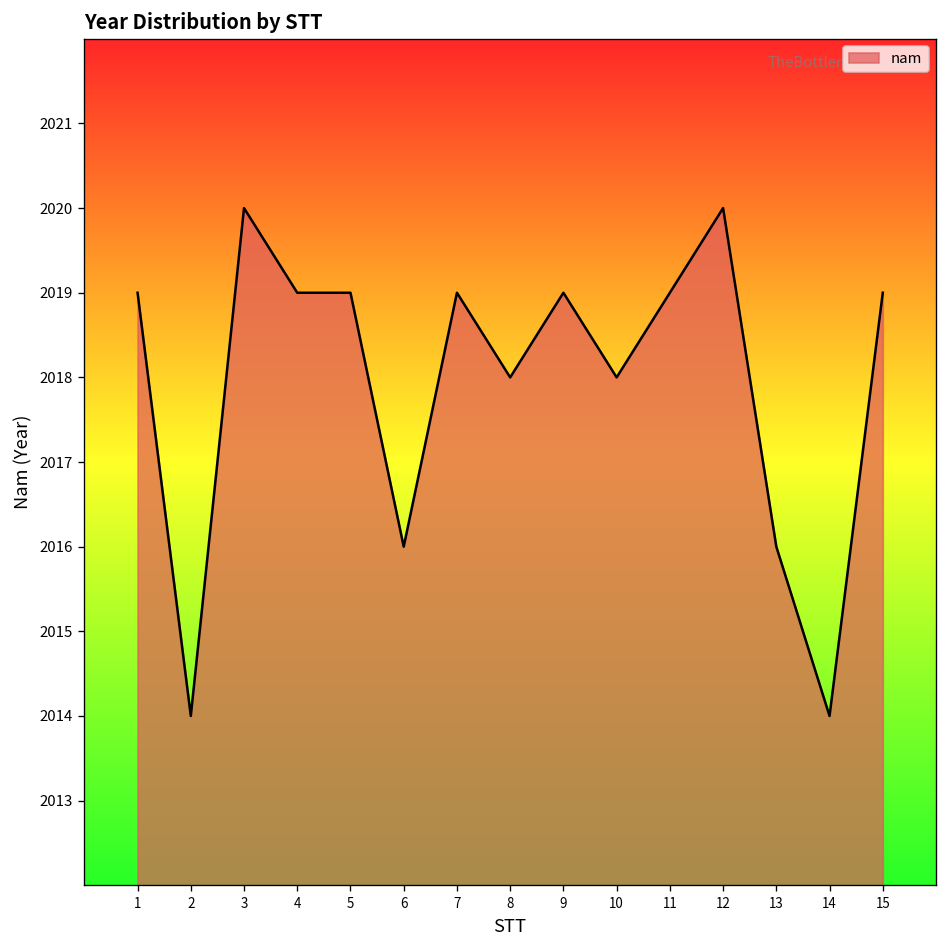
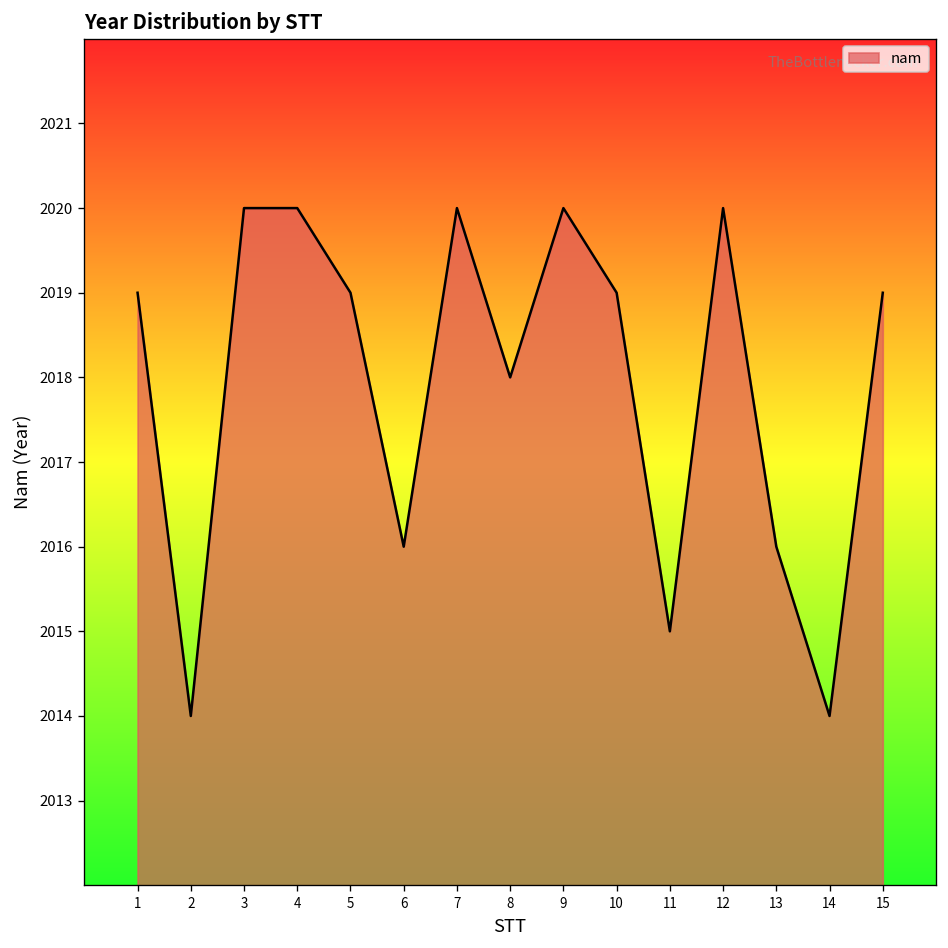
  {
    "1": 2019,
    "2": 2014,
    "3": 2020,
-   "4": 2019,
+   "4": 2020,
    "5": 2019,
    "6": 2016,
-   "7": 2019,
+   "7": 2020,
    "8": 2018,
-   "9": 2019,
-   "10": 2018,
-   "11": 2019,
+   "9": 2020,
+   "10": 2019,
+   "11": 2015,
    "12": 2020,
    "13": 2016,
    "14": 2014,
    "15": 2019
  }
